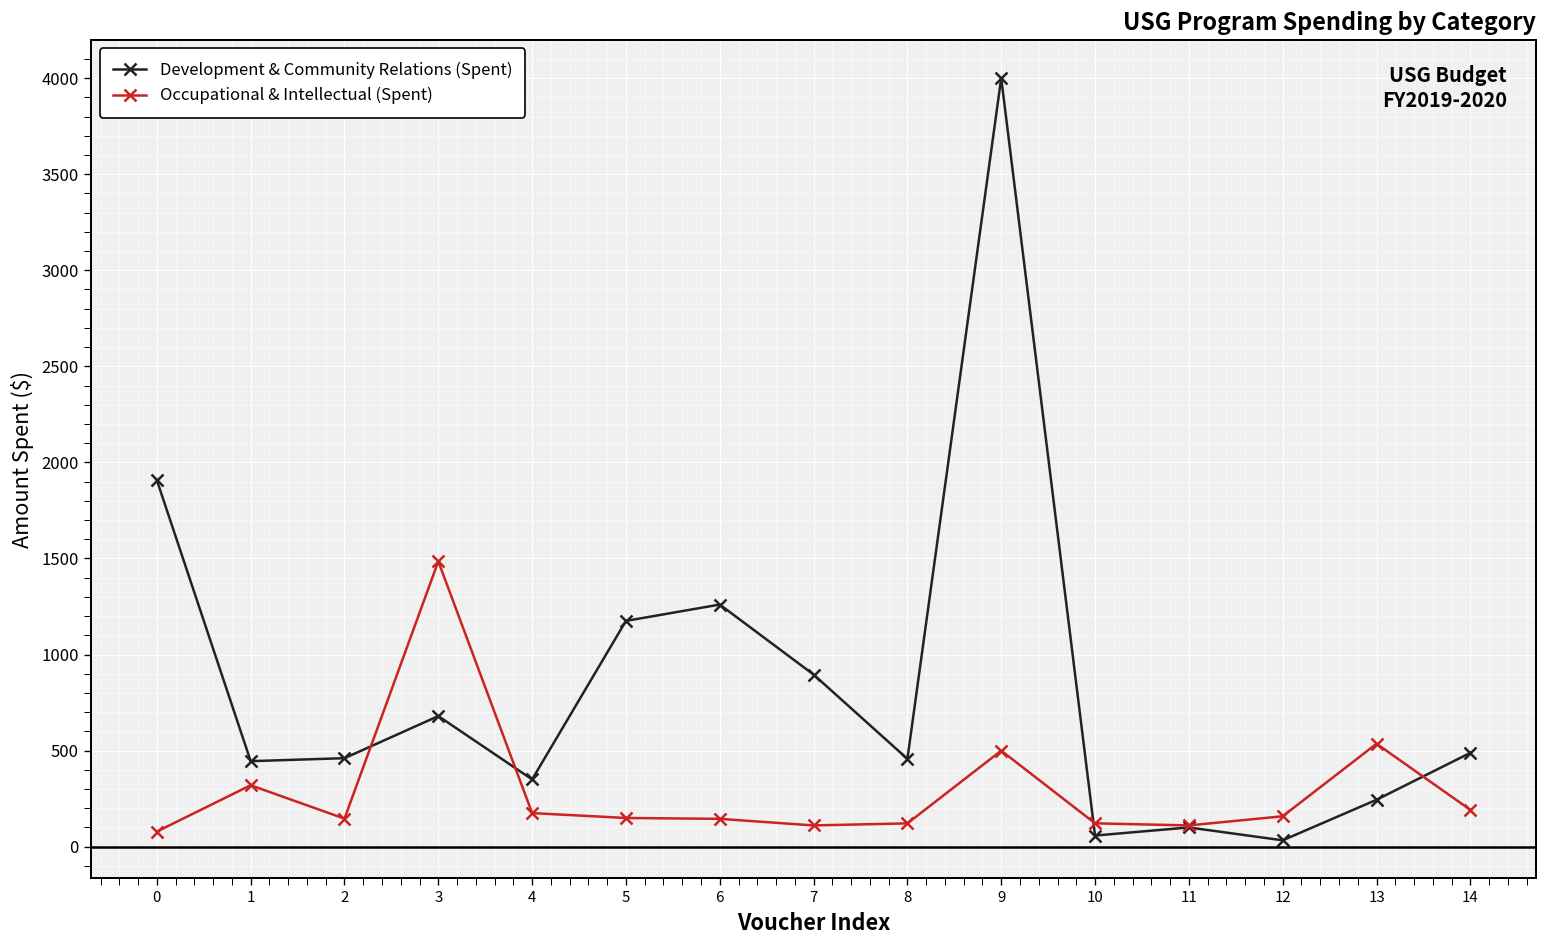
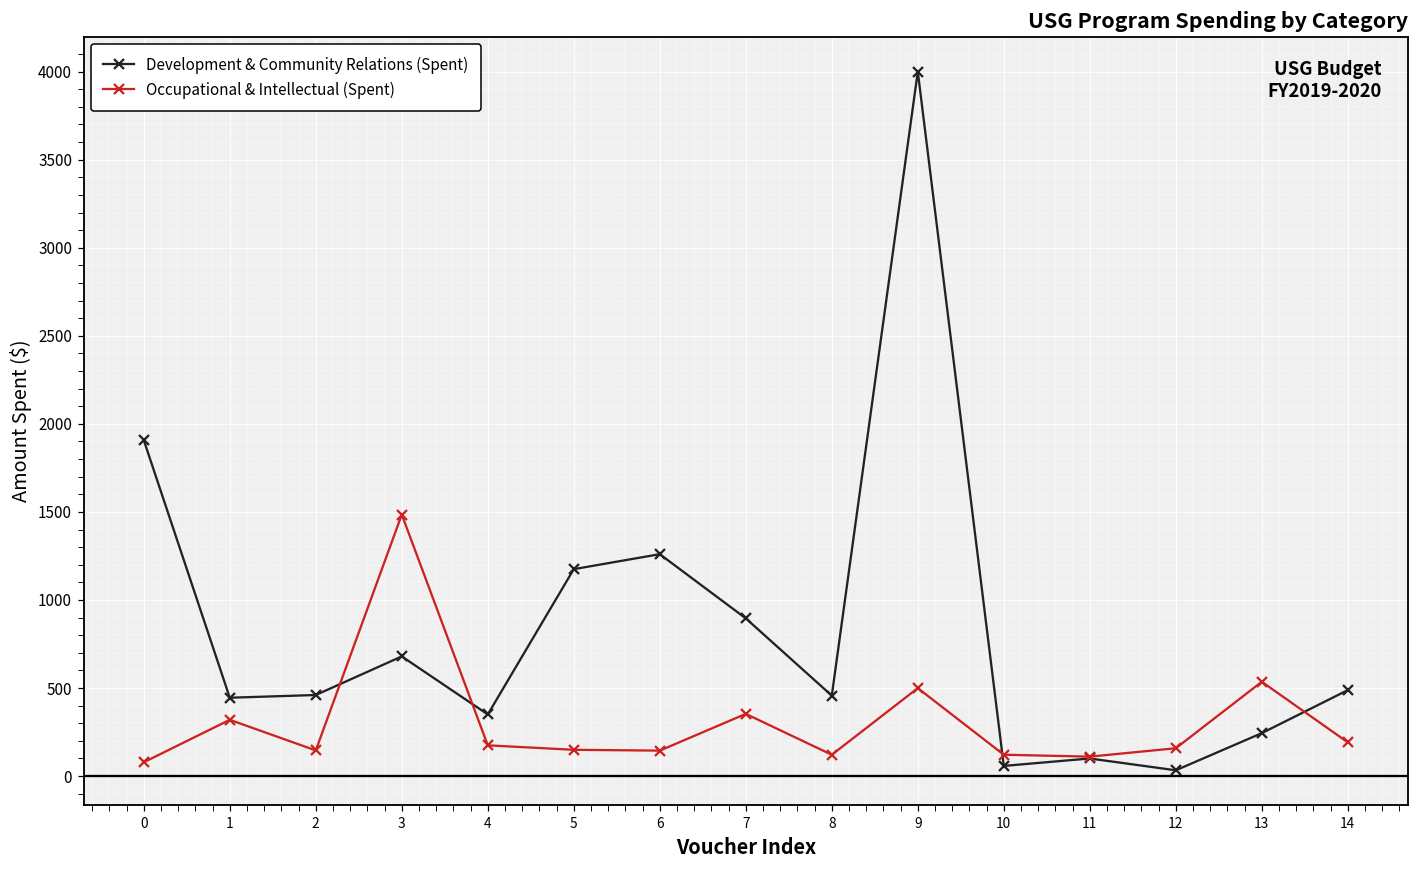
  {
    "Development & Community Relations (Spent)": {
      "0": 1910,
      "1": 450,
      "2": 460,
      "3": 680,
      "4": 350,
      "5": 1180,
      "6": 1260,
      "7": 900,
      "8": 460,
      "9": 4000,
      "10": 60,
      "12": 30,
      "13": 240,
      "14": 490
    },
    "Occupational & Intellectual (Spent)": {
      "0": 80,
      "1": 320,
      "2": 150,
      "3": 1490,
      "4": 170,
      "5": 150,
      "6": 140,
-     "7": 110,
+     "7": 350,
      "8": 120,
      "9": 500,
      "10": 120,
      "12": 160,
      "13": 540,
      "14": 190
    }
  }
